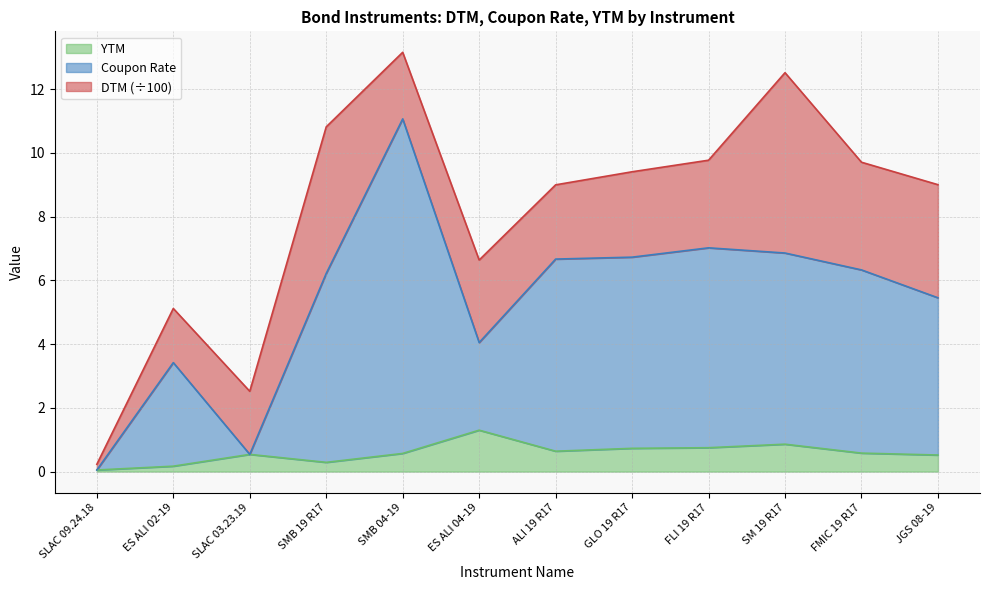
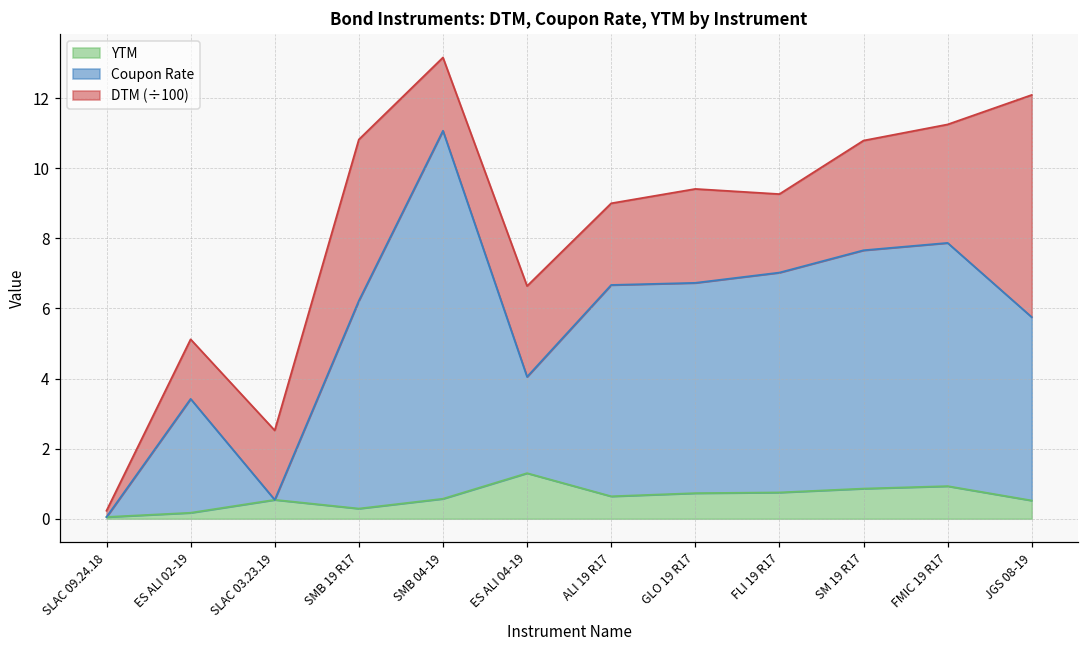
  {
    "YTM": {
      "ES ALI 02-19": 0.2,
      "SMB 19 R17": 0.3,
      "SMB 04-19": 0.6,
      "ES ALI 04-19": 1.3,
      "ALI 19 R17": 0.6,
      "GLO 19 R17": 0.7,
      "FLI 19 R17": 0.8,
      "SM 19 R17": 0.9,
-     "FMIC 19 R17": 0.6,
+     "FMIC 19 R17": 0.9,
      "JGS 08-19": 0.5
    },
    "Coupon Rate": {
      "ES ALI 02-19": 3.3,
      "SMB 19 R17": 5.9,
      "SMB 04-19": 10.5,
      "ES ALI 04-19": 2.8,
      "ALI 19 R17": 6.0,
      "GLO 19 R17": 6.0,
      "FLI 19 R17": 6.3,
-     "SM 19 R17": 6.0,
-     "FMIC 19 R17": 5.8,
-     "JGS 08-19": 4.9
+     "SM 19 R17": 6.8,
+     "FMIC 19 R17": 6.9,
+     "JGS 08-19": 5.2
    },
    "DTM (÷100)": {
      "SLAC 09.24.18": 0.2,
      "ES ALI 02-19": 1.7,
      "SLAC 03.23.19": 2.0,
      "SMB 19 R17": 4.6,
      "SMB 04-19": 2.1,
      "ES ALI 04-19": 2.6,
      "ALI 19 R17": 2.3,
      "GLO 19 R17": 2.7,
-     "FLI 19 R17": 2.7,
-     "SM 19 R17": 5.7,
+     "FLI 19 R17": 2.2,
+     "SM 19 R17": 3.1,
      "FMIC 19 R17": 3.4,
-     "JGS 08-19": 3.5
+     "JGS 08-19": 6.3
    }
  }
